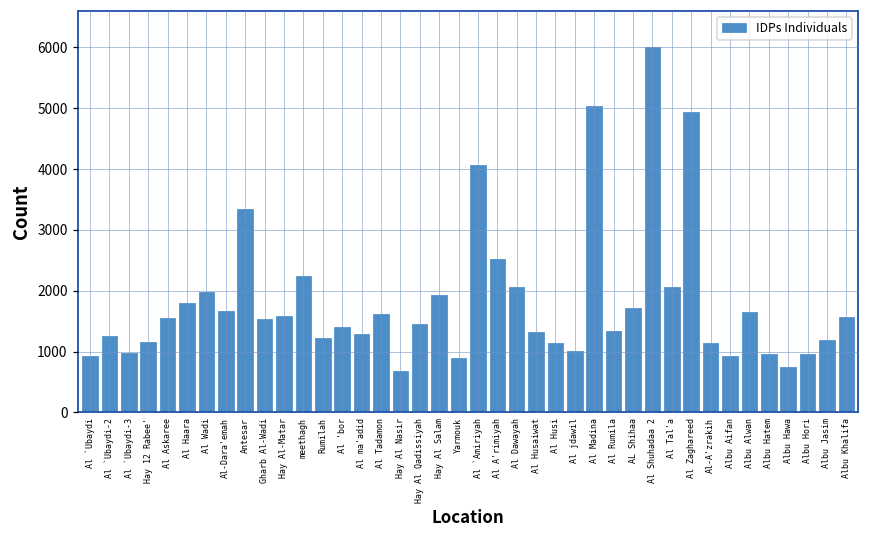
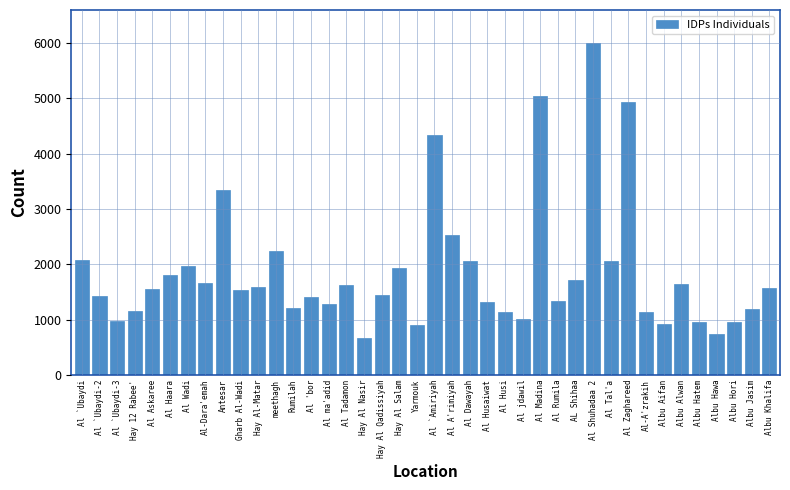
  {
-   "Al `Ubaydi": 900,
-   "Al `Ubaydi-2": 1300,
+   "Al `Ubaydi": 2100,
+   "Al `Ubaydi-2": 1400,
    "Al `Ubaydi-3": 1000,
    "Hay 12 Rabee'": 1200,
    "Al Askaree": 1600,
    "Al Haara": 1800,
    "Al Wadi": 2000,
    "Al-Dara'emah": 1700,
    "Antesar": 3300,
    "Gharb Al-Wadi": 1500,
    "Hay Al-Matar": 1600,
    "meethagh": 2300,
    "Rumilah": 1200,
    "Al 'bor": 1400,
    "Al ma'adid": 1300,
    "Al Tadamon": 1600,
    "Hay Al Nasir": 700,
    "Hay Al Qadissiyah": 1500,
    "Hay Al Salam": 1900,
    "Yarmouk": 900,
-   "Al `Amiriyah": 4100,
+   "Al `Amiriyah": 4300,
    "Al A'rimiyah": 2500,
    "Al Dawayah": 2100,
    "Al Husaiwat": 1300,
    "Al Husi": 1100,
    "Al jdawil": 1000,
    "Al Madina": 5000,
    "Al Rumila": 1300,
    "AL Shihaa": 1700,
    "Al Shuhadaa 2": 6000,
    "Al Tal'a": 2100,
    "Al Zaghareed": 4900,
    "Al-A'zrakih": 1100,
    "Albu Aifan": 900,
    "Albu Alwan": 1700,
    "Albu Hatem": 1000,
    "Albu Hawa": 700,
    "Albu Hori": 1000,
    "Albu Jasim": 1200,
    "Albu Khalifa": 1600
  }
